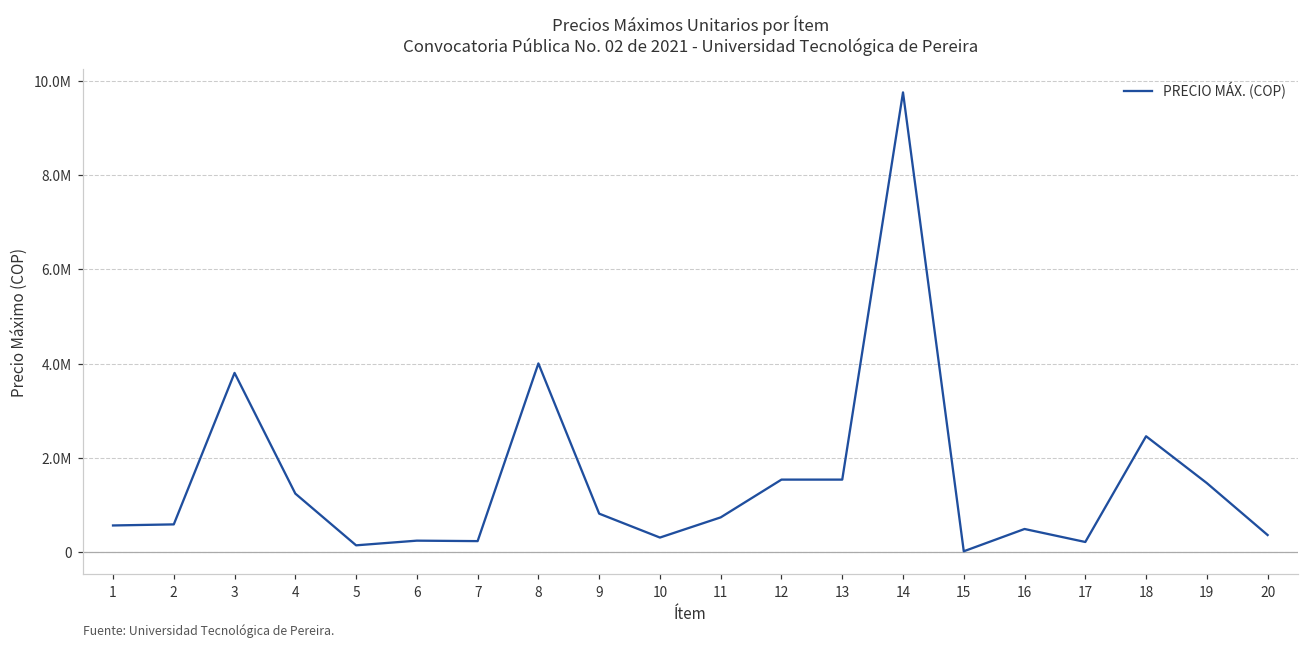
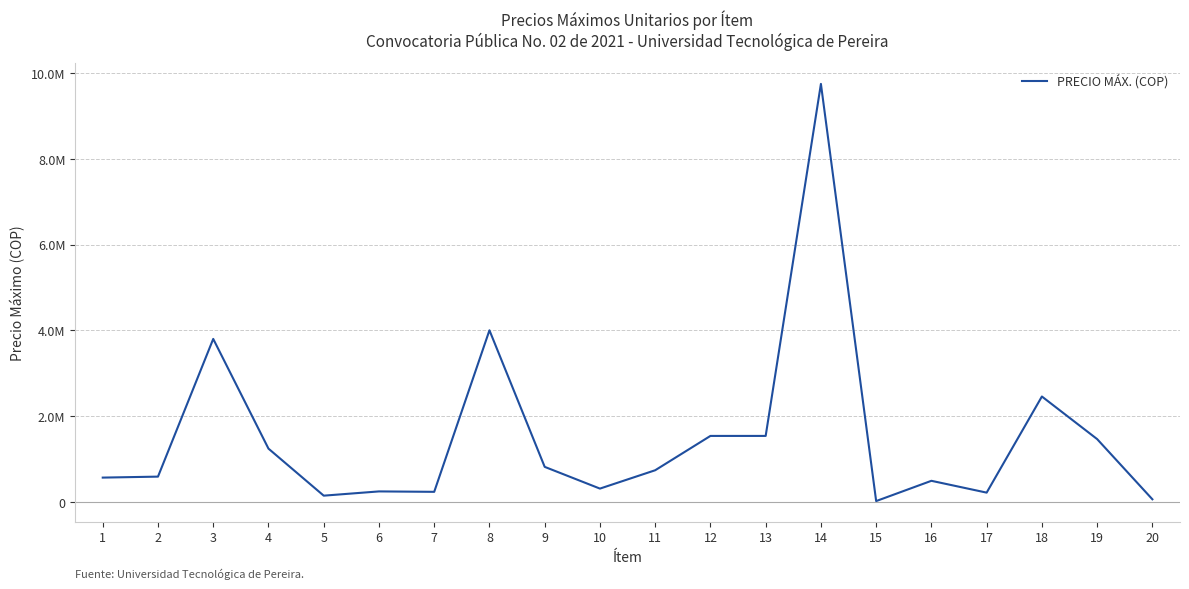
  {
    "1": 600000,
    "2": 600000,
    "3": 3800000,
    "4": 1200000,
    "5": 100000,
    "6": 200000,
    "7": 200000,
    "8": 4000000,
    "9": 800000,
    "10": 300000,
    "11": 700000,
    "12": 1500000,
    "13": 1500000,
    "14": 9800000,
    "15": 0,
    "16": 500000,
    "17": 200000,
    "18": 2500000,
    "19": 1500000,
-   "20": 400000
+   "20": 100000
  }
